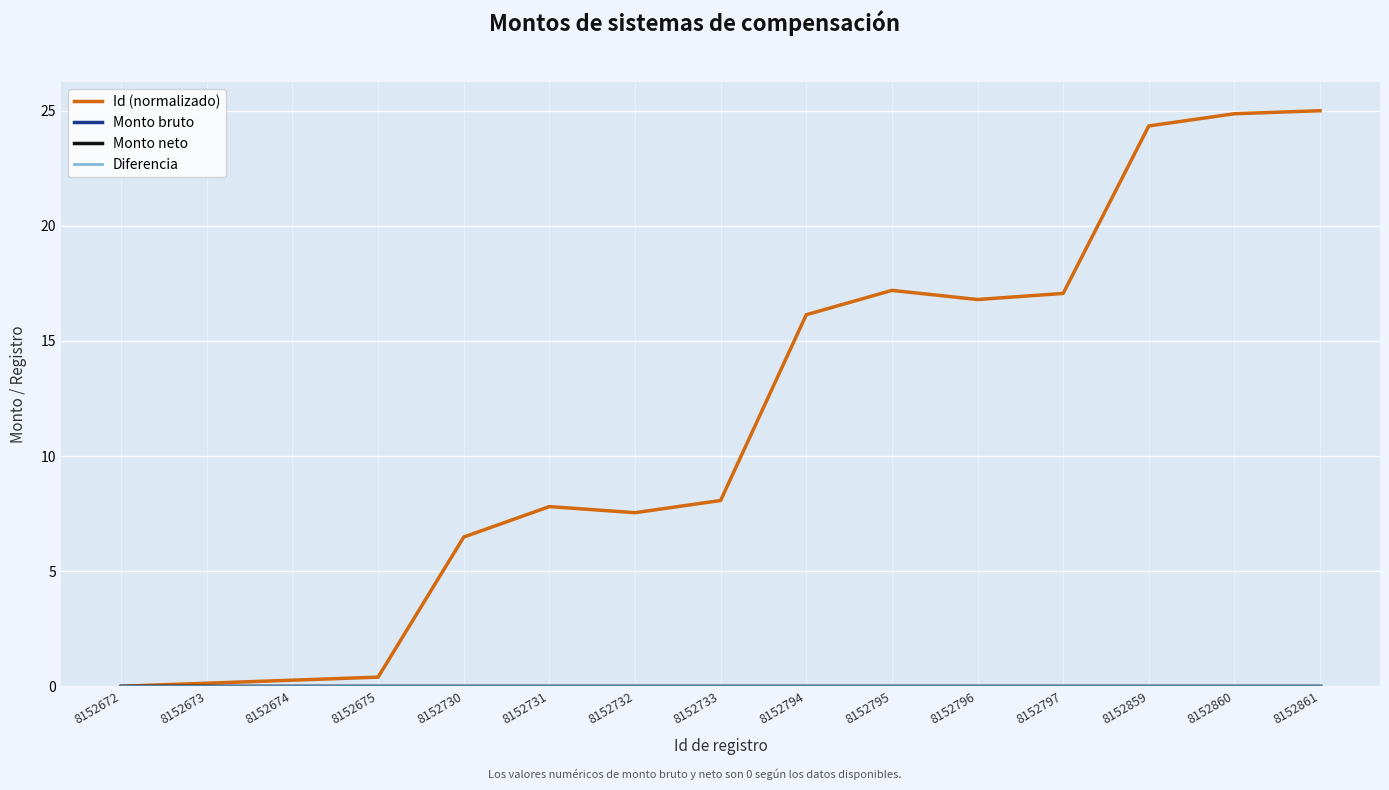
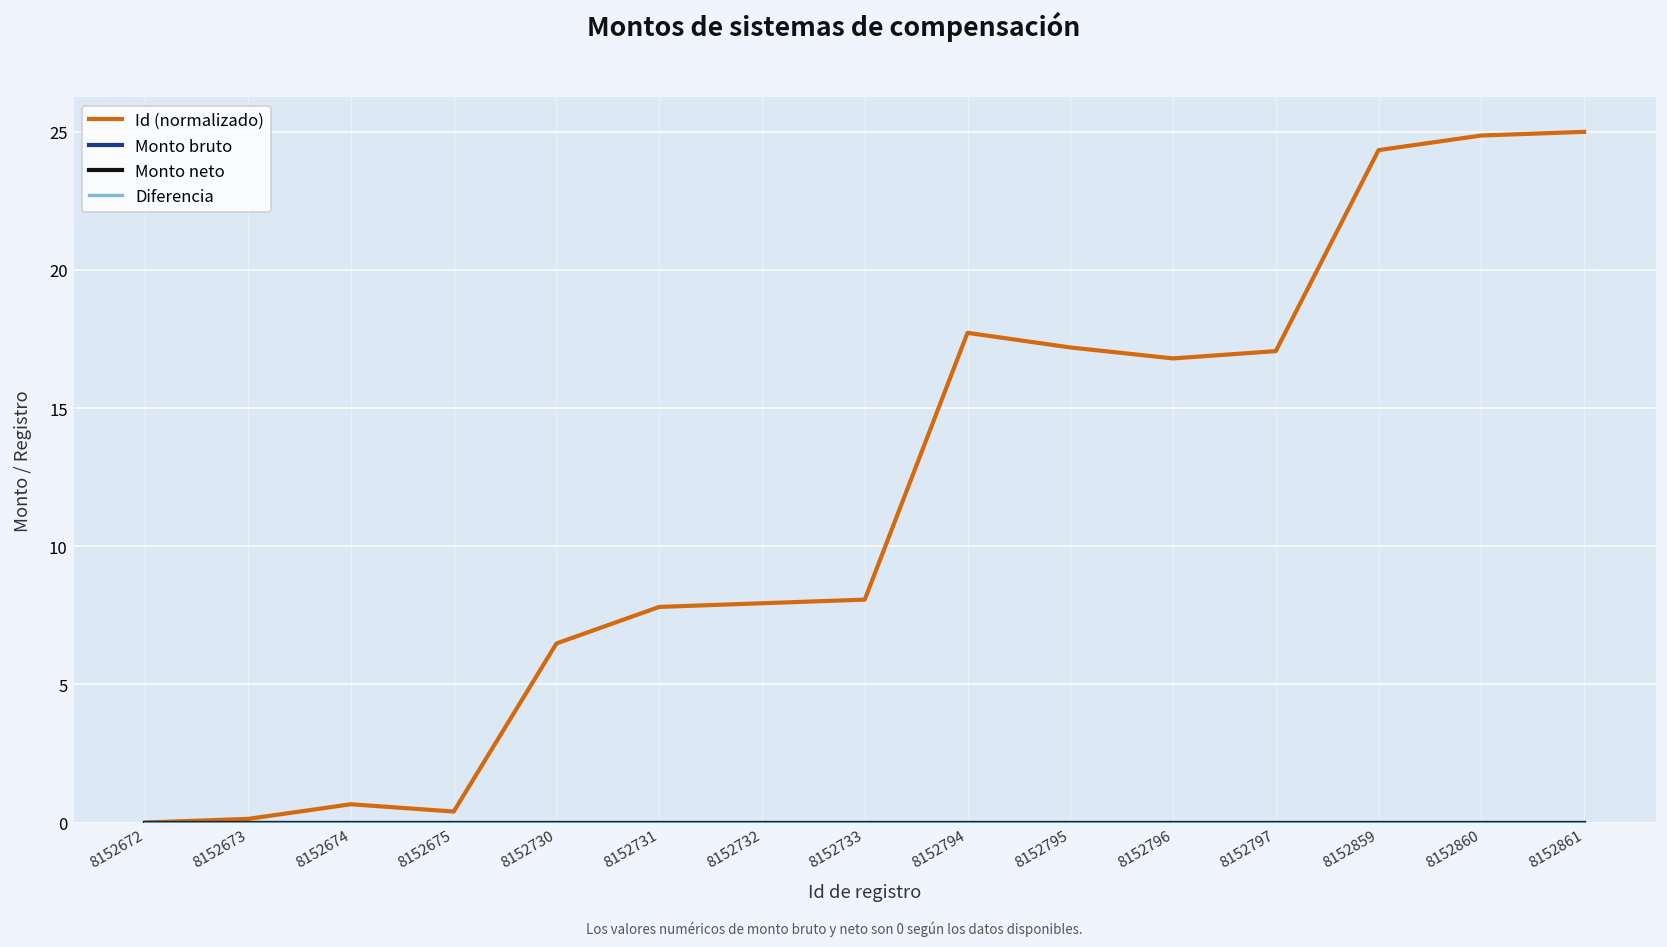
  {
    "Id (normalizado)": {
      "8152673": 0.1,
-     "8152674": 0.3,
+     "8152674": 0.7,
      "8152675": 0.4,
      "8152730": 6.5,
      "8152731": 7.8,
-     "8152732": 7.5,
+     "8152732": 7.9,
      "8152733": 8.1,
-     "8152794": 16.1,
+     "8152794": 17.7,
      "8152795": 17.2,
      "8152796": 16.8,
      "8152797": 17.1,
      "8152859": 24.3,
      "8152860": 24.9,
      "8152861": 25.0
    },
    "Diferencia": {
      "8152673": 0.0,
      "8152674": 0.0,
      "8152675": 0.0,
      "8152730": 0.0,
      "8152731": 0.0,
      "8152732": 0.0,
      "8152733": 0.0,
      "8152794": 0.0,
      "8152795": 0.0,
      "8152796": 0.0,
      "8152797": 0.0,
      "8152859": 0.0,
      "8152860": 0.0,
      "8152861": 0.0
    }
  }
